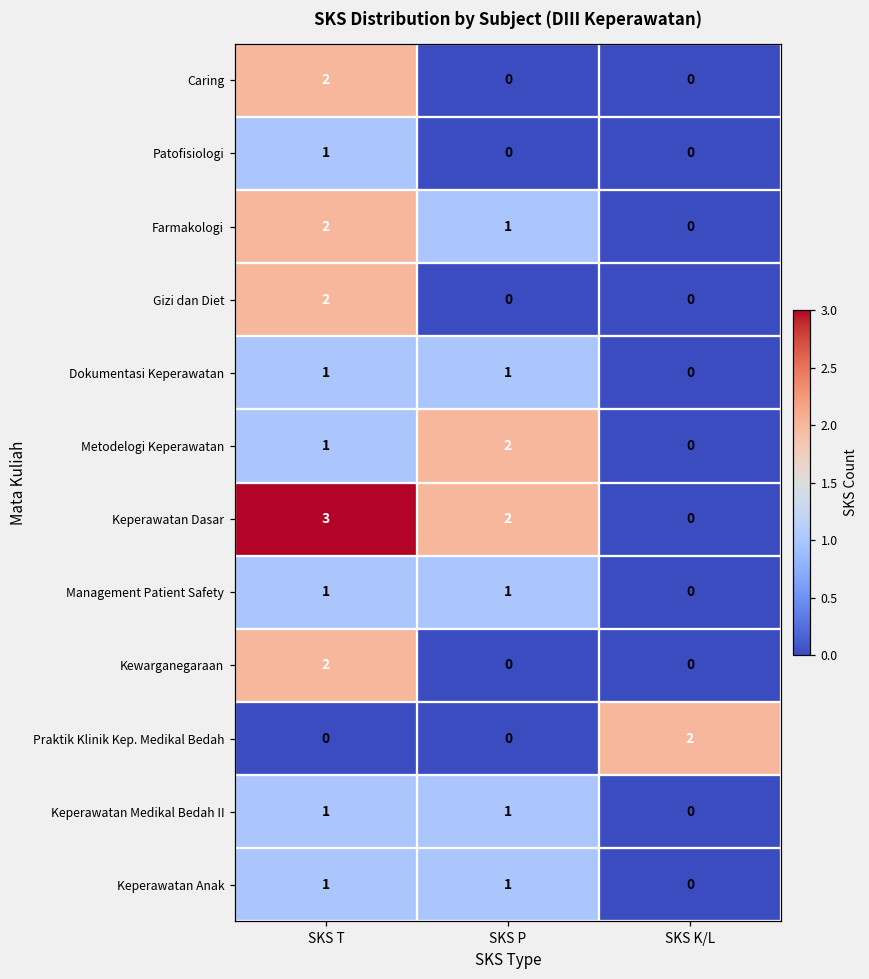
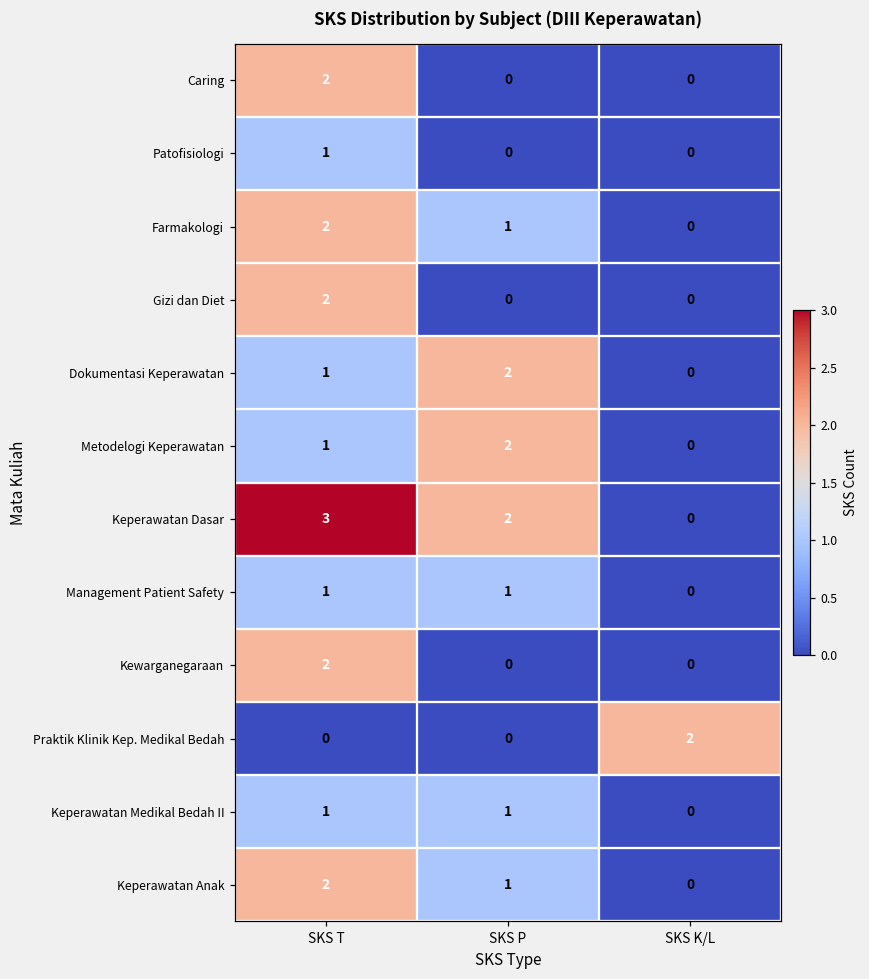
  {
    "Caring": {
      "SKS T": 2,
      "SKS P": 0,
      "SKS K/L": 0
    },
    "Patofisiologi": {
      "SKS T": 1,
      "SKS P": 0,
      "SKS K/L": 0
    },
    "Farmakologi": {
      "SKS T": 2,
      "SKS P": 1,
      "SKS K/L": 0
    },
    "Gizi dan Diet": {
      "SKS T": 2,
      "SKS P": 0,
      "SKS K/L": 0
    },
    "Dokumentasi Keperawatan": {
      "SKS T": 1,
-     "SKS P": 1,
+     "SKS P": 2,
      "SKS K/L": 0
    },
    "Metodelogi Keperawatan": {
      "SKS T": 1,
      "SKS P": 2,
      "SKS K/L": 0
    },
    "Keperawatan Dasar": {
      "SKS T": 3,
      "SKS P": 2,
      "SKS K/L": 0
    },
    "Management Patient Safety": {
      "SKS T": 1,
      "SKS P": 1,
      "SKS K/L": 0
    },
    "Kewarganegaraan": {
      "SKS T": 2,
      "SKS P": 0,
      "SKS K/L": 0
    },
    "Praktik Klinik Kep. Medikal Bedah": {
      "SKS T": 0,
      "SKS P": 0,
      "SKS K/L": 2
    },
    "Keperawatan Medikal Bedah II": {
      "SKS T": 1,
      "SKS P": 1,
      "SKS K/L": 0
    },
    "Keperawatan Anak": {
-     "SKS T": 1,
+     "SKS T": 2,
      "SKS P": 1,
      "SKS K/L": 0
    }
  }
